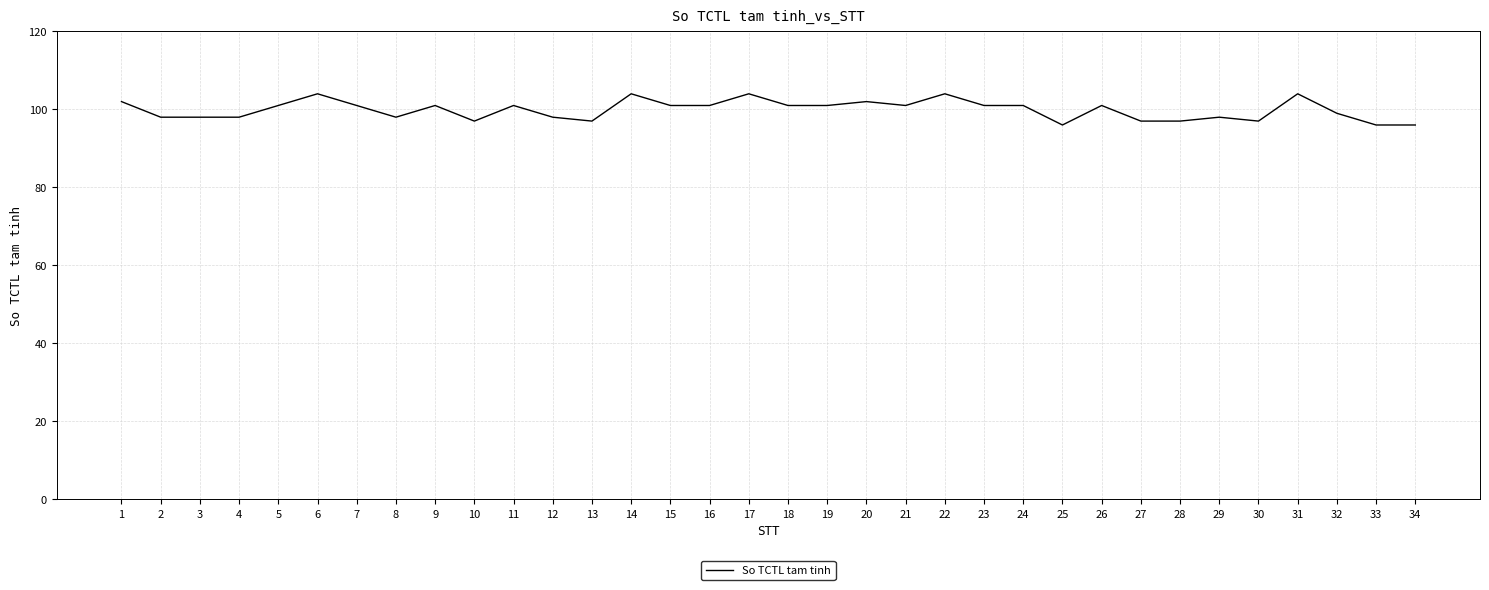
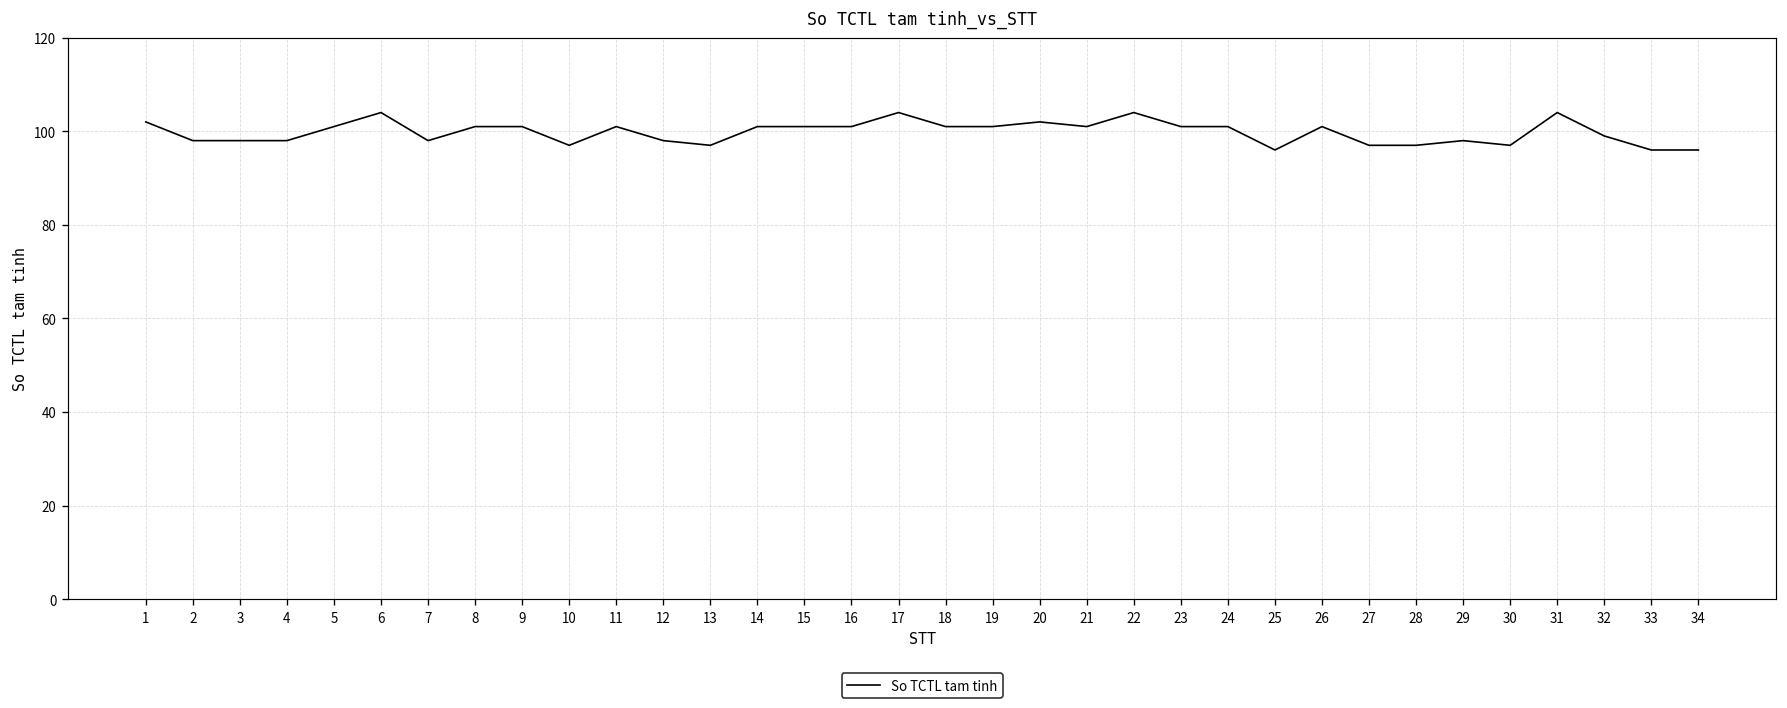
  {
    "1": 102,
    "2": 98,
    "3": 98,
    "4": 98,
    "5": 101,
    "6": 104,
-   "7": 101,
-   "8": 98,
+   "7": 98,
+   "8": 101,
    "9": 101,
    "10": 97,
    "11": 101,
    "12": 98,
    "13": 97,
-   "14": 104,
+   "14": 101,
    "15": 101,
    "16": 101,
    "17": 104,
    "18": 101,
    "19": 101,
    "20": 102,
    "21": 101,
    "22": 104,
    "23": 101,
    "24": 101,
    "25": 96,
    "26": 101,
    "27": 97,
    "28": 97,
    "29": 98,
    "30": 97,
    "31": 104,
    "32": 99,
    "33": 96,
    "34": 96
  }
